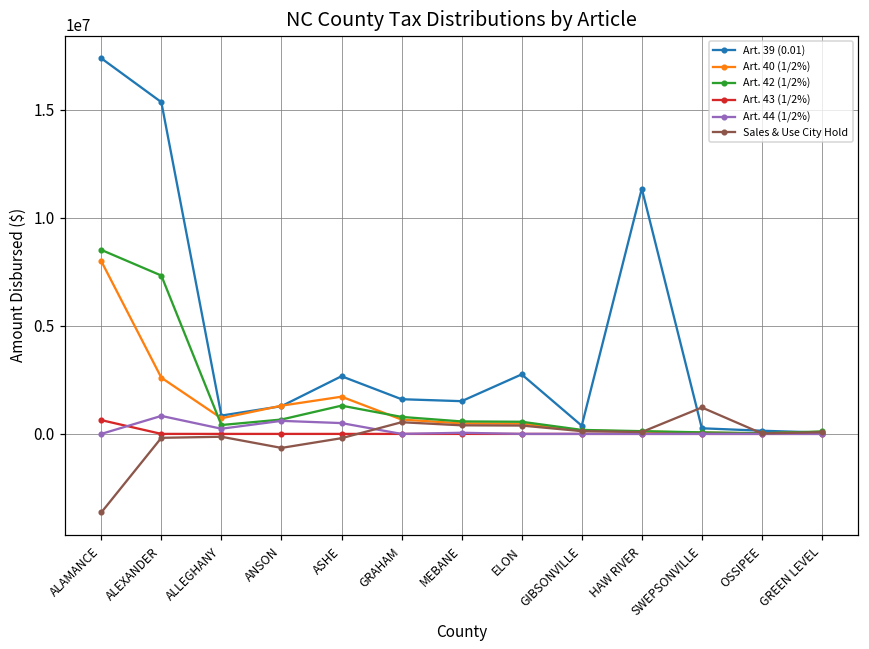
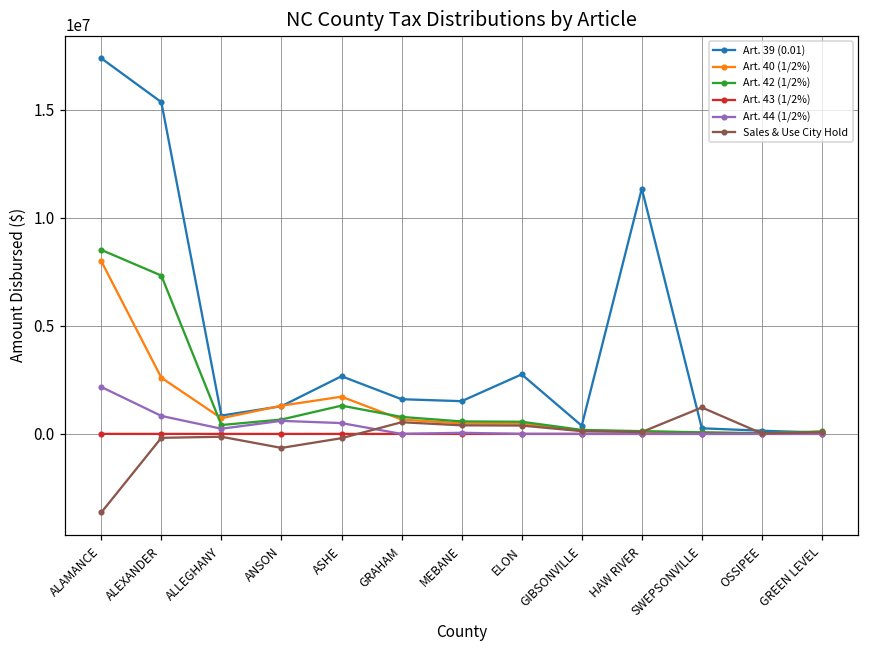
  {
    "Art. 39 (0.01)": {
      "ALAMANCE": 17400000,
      "ALEXANDER": 15300000,
      "ASHE": 2700000,
      "GRAHAM": 1600000,
      "MEBANE": 1500000,
      "ELON": 2800000,
      "GIBSONVILLE": 400000,
      "HAW RIVER": 11300000,
      "SWEPSONVILLE": 300000
    },
    "Art. 40 (1/2%)": {
      "ALAMANCE": 8000000,
      "ALEXANDER": 2600000,
      "ASHE": 1700000
    },
    "Art. 42 (1/2%)": {
      "ALAMANCE": 8500000,
      "ALEXANDER": 7300000,
      "ALLEGHANY": 400000,
      "ASHE": 1300000
    },
    "Art. 43 (1/2%)": {
-     "ALAMANCE": 600000,
+     "ALAMANCE": 0,
      "ALEXANDER": 0,
      "ANSON": 0,
      "ASHE": 0
    },
    "Art. 44 (1/2%)": {
-     "ALAMANCE": 0,
+     "ALAMANCE": 2200000,
      "ALEXANDER": 800000,
      "ALLEGHANY": 200000,
      "ASHE": 500000
    },
    "Sales & Use City Hold": {
      "ALAMANCE": -3600000,
      "ALEXANDER": -200000,
      "ANSON": -600000,
      "ASHE": -200000,
      "SWEPSONVILLE": 1200000
    }
  }
